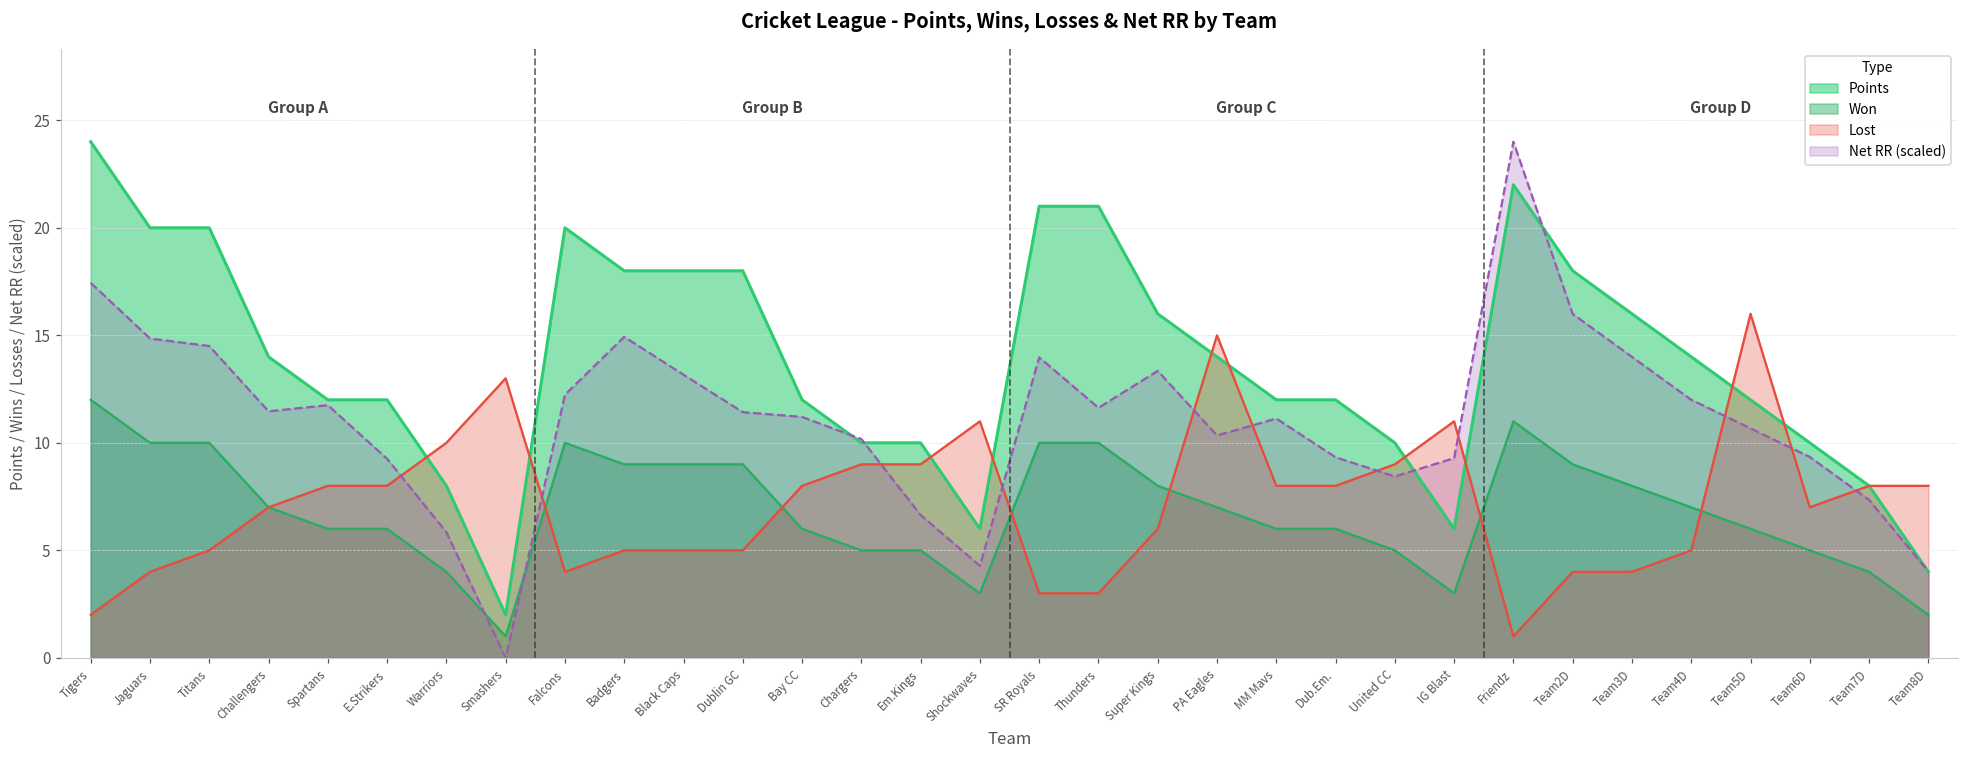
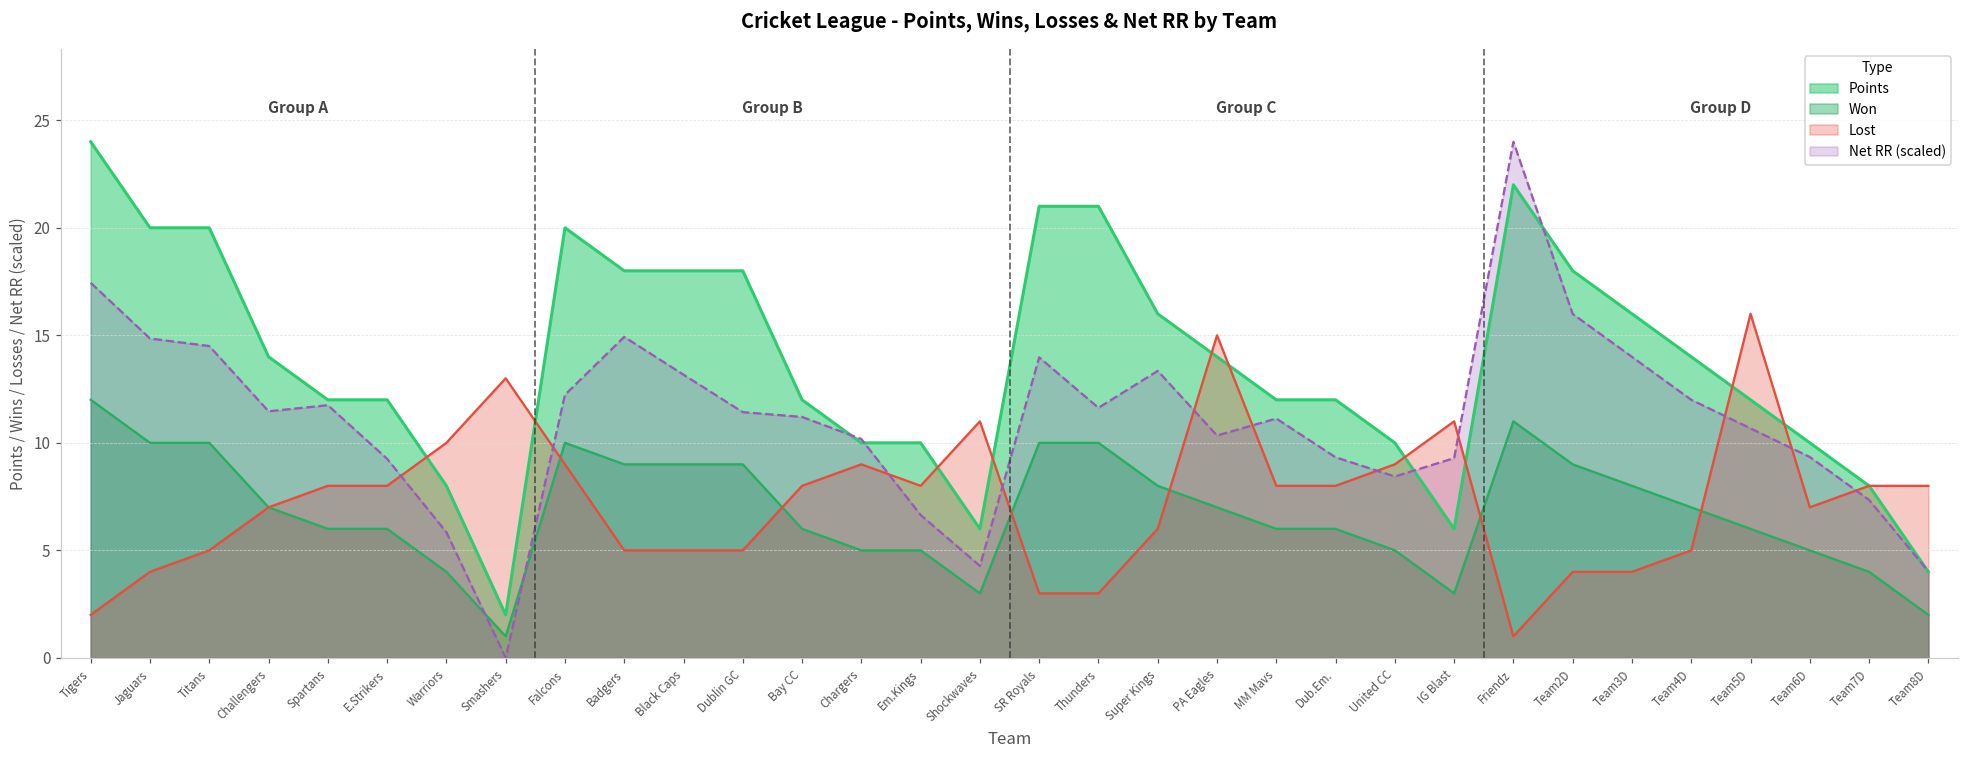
  {
    "Lost": {
      "Tigers": 2,
      "Jaguars": 4,
      "Titans": 5,
      "Spartans": 8,
      "E.Strikers": 8,
      "Warriors": 10,
      "Smashers": 13,
-     "Falcons": 4,
+     "Falcons": 9,
      "Badgers": 5,
      "Black Caps": 5,
      "Dublin GC": 5,
      "Bay CC": 8,
      "Chargers": 9,
-     "Em.Kings": 9,
+     "Em.Kings": 8,
      "Shockwaves": 11,
      "SR Royals": 3,
      "Thunders": 3,
      "Super Kings": 6,
      "PA Eagles": 15,
      "MM Mavs": 8,
      "Dub.Em.": 8,
      "United CC": 9,
      "IG Blast": 11,
      "Friendz": 1,
      "Team2D": 4,
      "Team3D": 4,
      "Team4D": 5,
      "Team5D": 16,
      "Team6D": 7,
      "Team8D": 8
    },
    "Net RR (scaled)": {
      "Tigers": 17.4,
      "Jaguars": 14.9,
      "Titans": 14.5,
      "Challengers": 11.5,
      "Spartans": 11.7,
      "E.Strikers": 9.3,
      "Warriors": 5.8,
      "Smashers": 0,
      "Falcons": 12.2,
      "Badgers": 15,
      "Black Caps": 13.2,
      "Dublin GC": 11.4,
      "Bay CC": 11.2,
      "Chargers": 10.2,
      "Em.Kings": 6.6,
      "Shockwaves": 4.3,
      "SR Royals": 14,
      "Thunders": 11.6,
      "Super Kings": 13.3,
      "PA Eagles": 10.3,
      "MM Mavs": 11.1,
      "Dub.Em.": 9.3,
      "United CC": 8.4,
      "IG Blast": 9.3,
      "Friendz": 24,
      "Team2D": 16,
      "Team3D": 14,
      "Team4D": 12,
      "Team5D": 10.7,
      "Team6D": 9.3,
      "Team7D": 7.3
    }
  }
